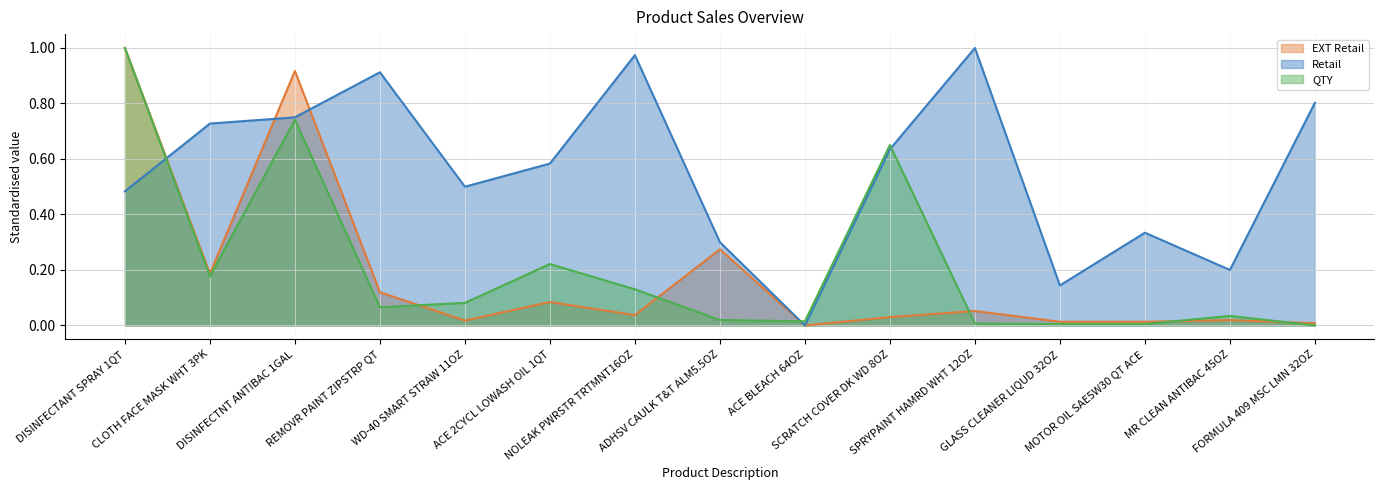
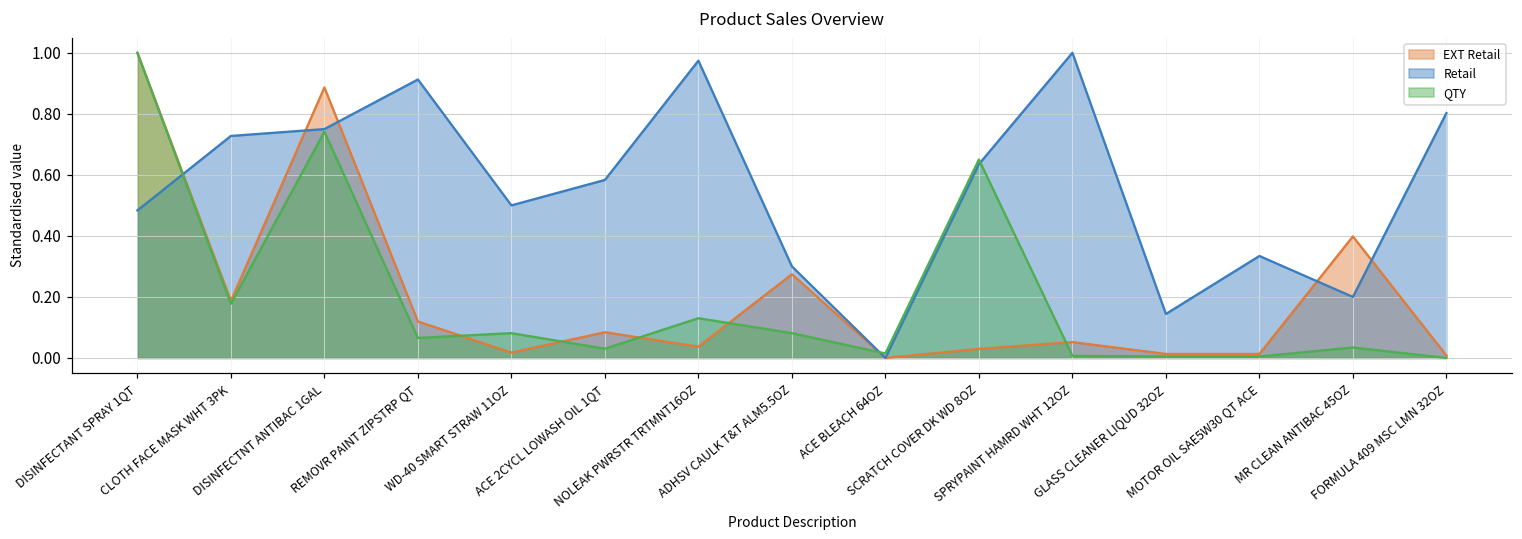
  {
    "EXT Retail": {
      "CLOTH FACE MASK WHT 3PK": 0.19,
-     "DISINFECTNT ANTIBAC 1GAL": 0.92,
+     "DISINFECTNT ANTIBAC 1GAL": 0.89,
      "REMOVR PAINT ZIPSTRP QT": 0.12,
      "WD-40 SMART STRAW 11OZ": 0.02,
      "ACE 2CYCL LOWASH OIL 1QT": 0.08,
      "NOLEAK PWRSTR TRTMNT16OZ": 0.04,
      "ADHSV CAULK T&T ALM5.5OZ": 0.27,
      "SCRATCH COVER DK WD 8OZ": 0.03,
      "SPRYPAINT HAMRD WHT 12OZ": 0.05,
-     "MR CLEAN ANTIBAC 45OZ": 0.02
+     "MR CLEAN ANTIBAC 45OZ": 0.40
    },
    "Retail": {
      "DISINFECTANT SPRAY 1QT": 0.48,
      "CLOTH FACE MASK WHT 3PK": 0.73,
      "REMOVR PAINT ZIPSTRP QT": 0.91,
      "WD-40 SMART STRAW 11OZ": 0.50,
      "ACE 2CYCL LOWASH OIL 1QT": 0.58,
      "NOLEAK PWRSTR TRTMNT16OZ": 0.97,
      "ADHSV CAULK T&T ALM5.5OZ": 0.30,
      "SCRATCH COVER DK WD 8OZ": 0.63,
      "SPRYPAINT HAMRD WHT 12OZ": 1.00,
      "GLASS CLEANER LIQUD 32OZ": 0.14,
      "MOTOR OIL SAE5W30 QT ACE": 0.33,
      "MR CLEAN ANTIBAC 45OZ": 0.20,
      "FORMULA 409 MSC LMN 32OZ": 0.80
    },
    "QTY": {
      "CLOTH FACE MASK WHT 3PK": 0.18,
      "REMOVR PAINT ZIPSTRP QT": 0.07,
      "WD-40 SMART STRAW 11OZ": 0.08,
-     "ACE 2CYCL LOWASH OIL 1QT": 0.22,
+     "ACE 2CYCL LOWASH OIL 1QT": 0.03,
      "NOLEAK PWRSTR TRTMNT16OZ": 0.13,
-     "ADHSV CAULK T&T ALM5.5OZ": 0.02,
+     "ADHSV CAULK T&T ALM5.5OZ": 0.08,
      "ACE BLEACH 64OZ": 0.01,
      "SCRATCH COVER DK WD 8OZ": 0.65,
      "SPRYPAINT HAMRD WHT 12OZ": 0.01,
      "MR CLEAN ANTIBAC 45OZ": 0.03
    }
  }
